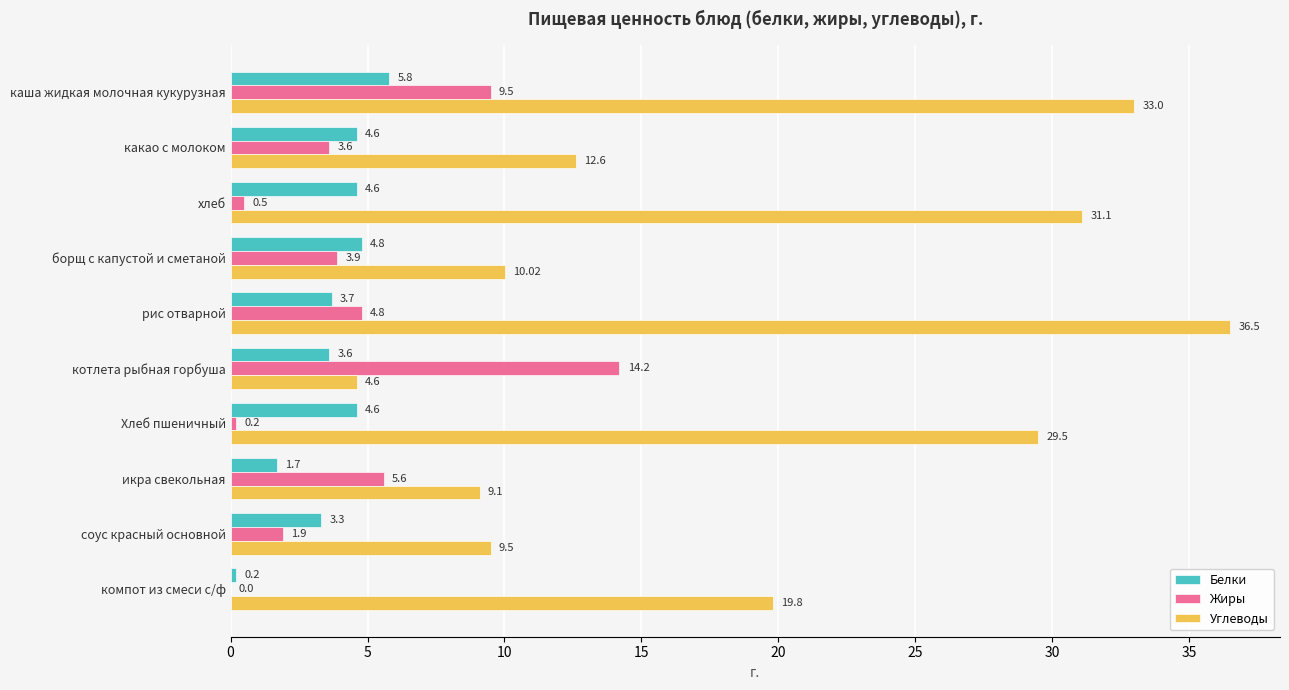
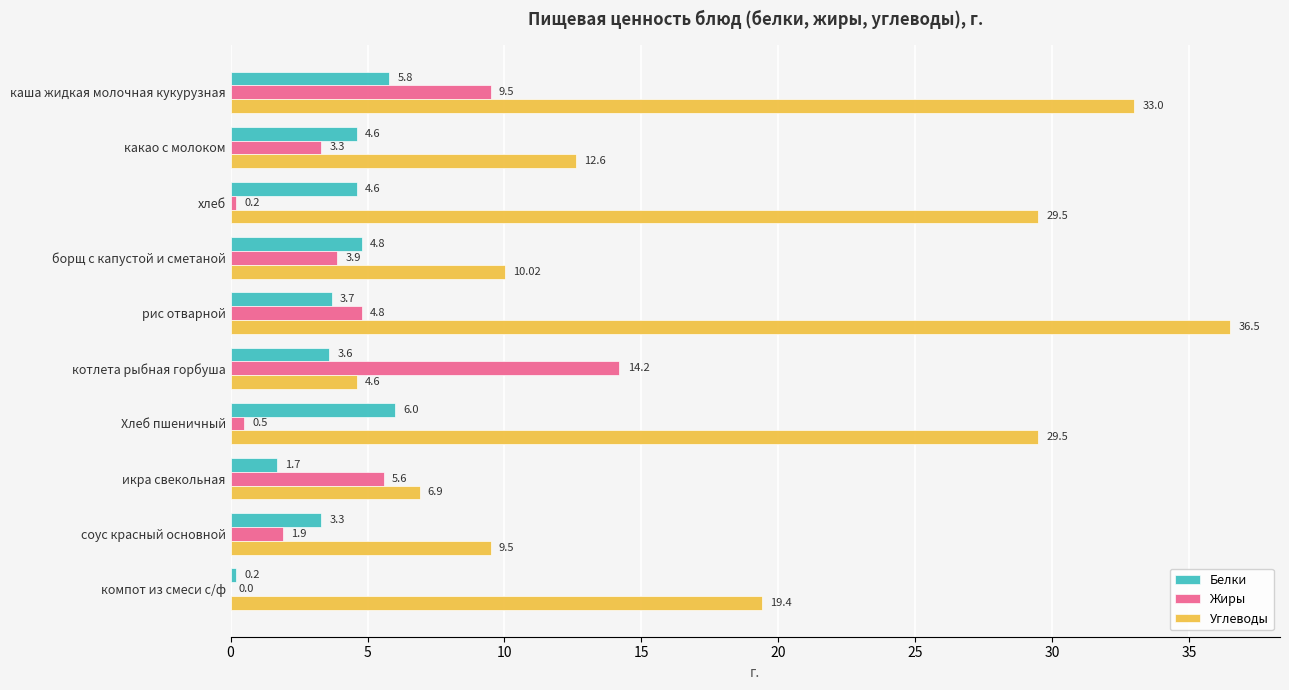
  {
    "Белки": {
      "каша жидкая молочная кукурузная": 5.8,
      "какао с молоком": 4.6,
      "хлеб": 4.6,
      "борщ с капустой и сметаной": 4.8,
      "рис отварной": 3.7,
      "котлета рыбная горбуша": 3.6,
-     "Хлеб пшеничный": 4.6,
+     "Хлеб пшеничный": 6.0,
      "икра свекольная": 1.7,
      "соус красный основной": 3.3,
      "компот из смеси с/ф": 0.2
    },
    "Жиры": {
      "каша жидкая молочная кукурузная": 9.5,
-     "какао с молоком": 3.6,
-     "хлеб": 0.5,
+     "какао с молоком": 3.3,
+     "хлеб": 0.2,
      "борщ с капустой и сметаной": 3.9,
      "рис отварной": 4.8,
      "котлета рыбная горбуша": 14.2,
-     "Хлеб пшеничный": 0.2,
+     "Хлеб пшеничный": 0.5,
      "икра свекольная": 5.6,
      "соус красный основной": 1.9,
      "компот из смеси с/ф": 0.0
    },
    "Углеводы": {
      "каша жидкая молочная кукурузная": 33.0,
      "какао с молоком": 12.6,
-     "хлеб": 31.1,
+     "хлеб": 29.5,
      "борщ с капустой и сметаной": 10.02,
      "рис отварной": 36.5,
      "котлета рыбная горбуша": 4.6,
      "Хлеб пшеничный": 29.5,
-     "икра свекольная": 9.1,
+     "икра свекольная": 6.9,
      "соус красный основной": 9.5,
-     "компот из смеси с/ф": 19.8
+     "компот из смеси с/ф": 19.4
    }
  }
